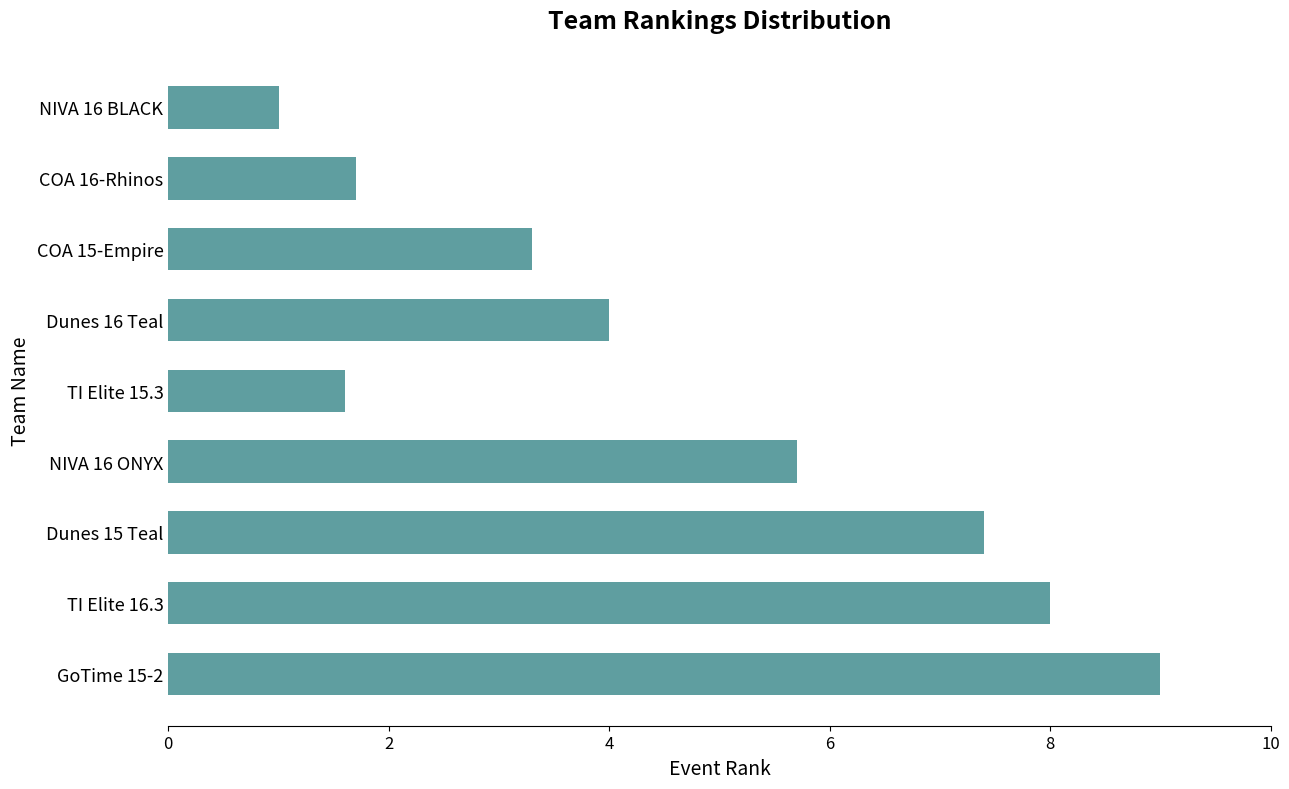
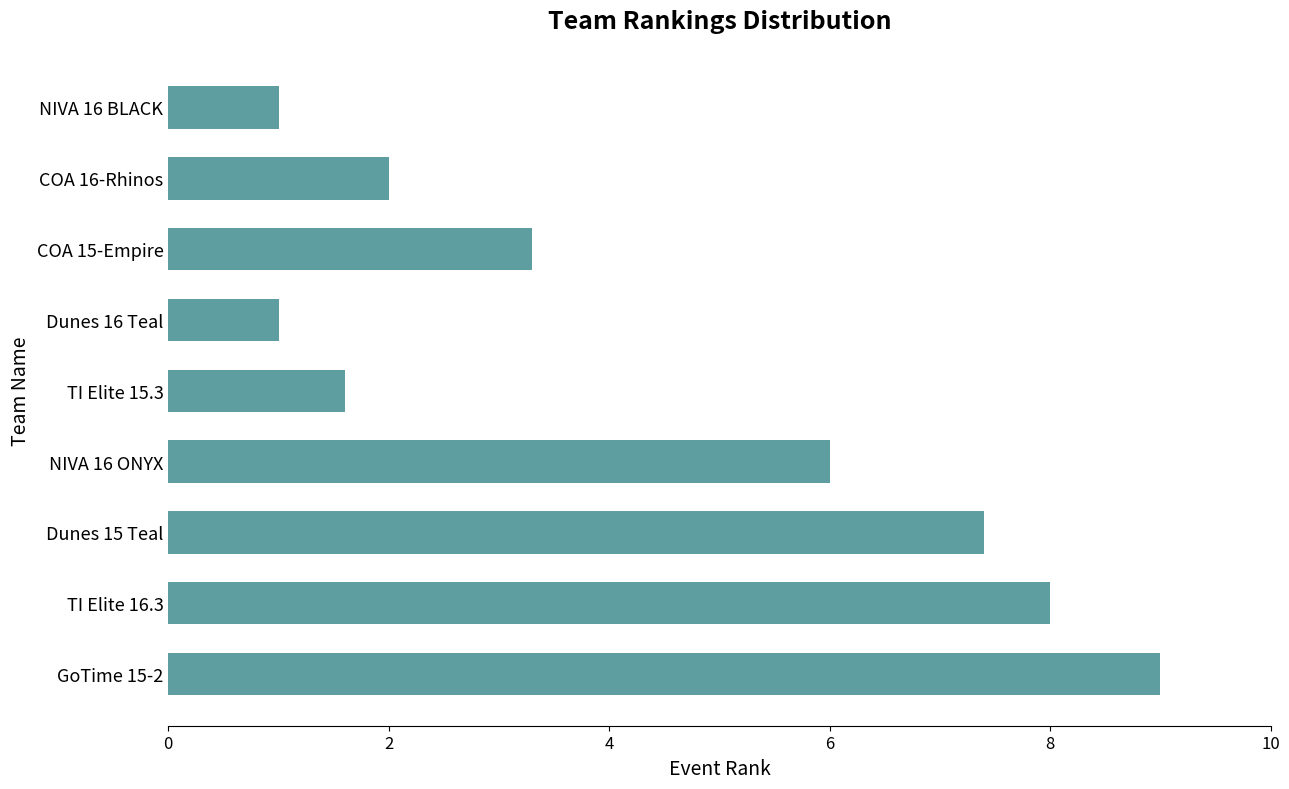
  {
    "NIVA 16 BLACK": 1.0,
-   "COA 16-Rhinos": 1.7,
+   "COA 16-Rhinos": 2.0,
    "COA 15-Empire": 3.3,
-   "Dunes 16 Teal": 4,
+   "Dunes 16 Teal": 1,
    "TI Elite 15.3": 1.6,
-   "NIVA 16 ONYX": 5.7,
+   "NIVA 16 ONYX": 6.0,
    "Dunes 15 Teal": 7.4,
    "TI Elite 16.3": 8.0,
    "GoTime 15-2": 9.0
  }
